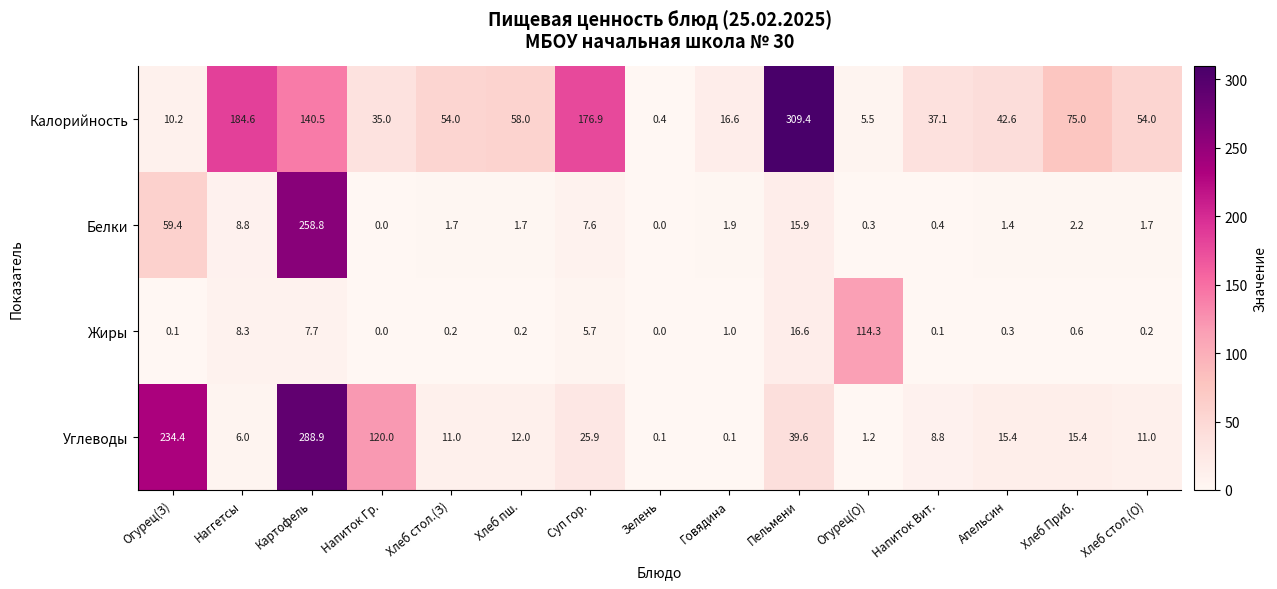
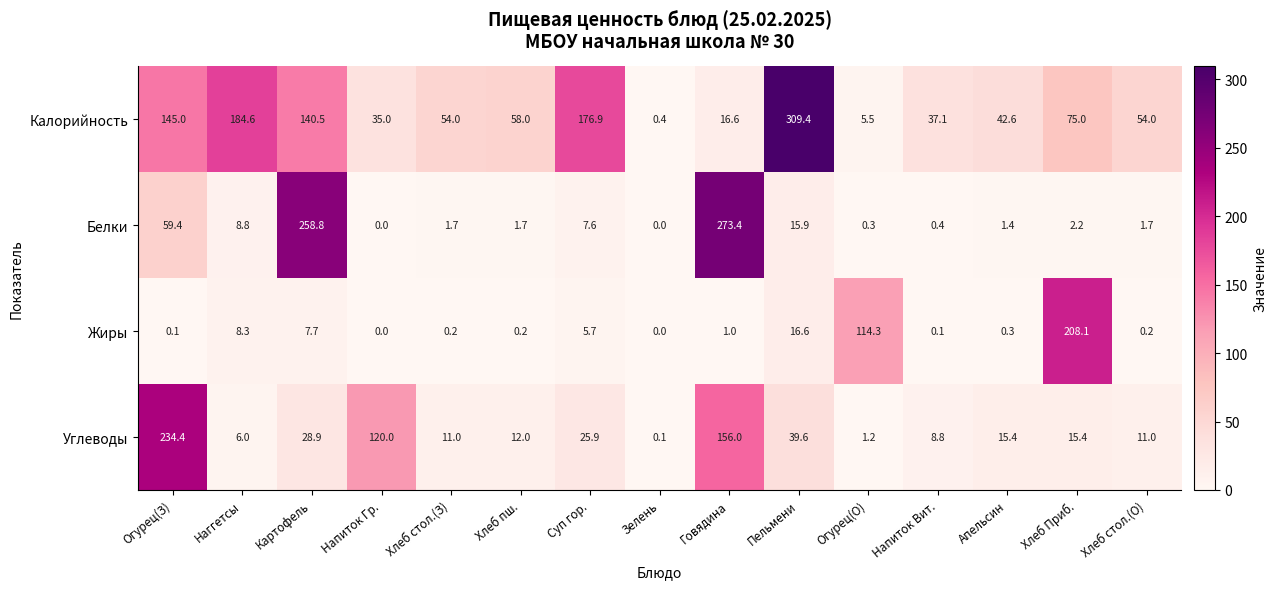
  {
    "Калорийность": {
-     "Огурец(З)": 10.2,
+     "Огурец(З)": 145.0,
      "Наггетсы": 184.6,
      "Картофель": 140.5,
      "Напиток Гр.": 35.0,
      "Хлеб стол.(З)": 54.0,
      "Хлеб пш.": 58.0,
      "Суп гор.": 176.9,
      "Зелень": 0.4,
      "Говядина": 16.6,
      "Пельмени": 309.4,
      "Огурец(О)": 5.5,
      "Напиток Вит.": 37.1,
      "Апельсин": 42.6,
      "Хлеб Приб.": 75.0,
      "Хлеб стол.(О)": 54.0
    },
    "Белки": {
      "Огурец(З)": 59.4,
      "Наггетсы": 8.8,
      "Картофель": 258.8,
      "Напиток Гр.": 0.0,
      "Хлеб стол.(З)": 1.7,
      "Хлеб пш.": 1.7,
      "Суп гор.": 7.6,
      "Зелень": 0.0,
-     "Говядина": 1.9,
+     "Говядина": 273.4,
      "Пельмени": 15.9,
      "Огурец(О)": 0.3,
      "Напиток Вит.": 0.4,
      "Апельсин": 1.4,
      "Хлеб Приб.": 2.2,
      "Хлеб стол.(О)": 1.7
    },
    "Жиры": {
      "Огурец(З)": 0.1,
      "Наггетсы": 8.3,
      "Картофель": 7.7,
      "Напиток Гр.": 0.0,
      "Хлеб стол.(З)": 0.2,
      "Хлеб пш.": 0.2,
      "Суп гор.": 5.7,
      "Зелень": 0.0,
      "Говядина": 1.0,
      "Пельмени": 16.6,
      "Огурец(О)": 114.3,
      "Напиток Вит.": 0.1,
      "Апельсин": 0.3,
-     "Хлеб Приб.": 0.6,
+     "Хлеб Приб.": 208.1,
      "Хлеб стол.(О)": 0.2
    },
    "Углеводы": {
      "Огурец(З)": 234.4,
      "Наггетсы": 6.0,
-     "Картофель": 288.9,
+     "Картофель": 28.9,
      "Напиток Гр.": 120.0,
      "Хлеб стол.(З)": 11.0,
      "Хлеб пш.": 12.0,
      "Суп гор.": 25.9,
      "Зелень": 0.1,
-     "Говядина": 0.1,
+     "Говядина": 156.0,
      "Пельмени": 39.6,
      "Огурец(О)": 1.2,
      "Напиток Вит.": 8.8,
      "Апельсин": 15.4,
      "Хлеб Приб.": 15.4,
      "Хлеб стол.(О)": 11.0
    }
  }
